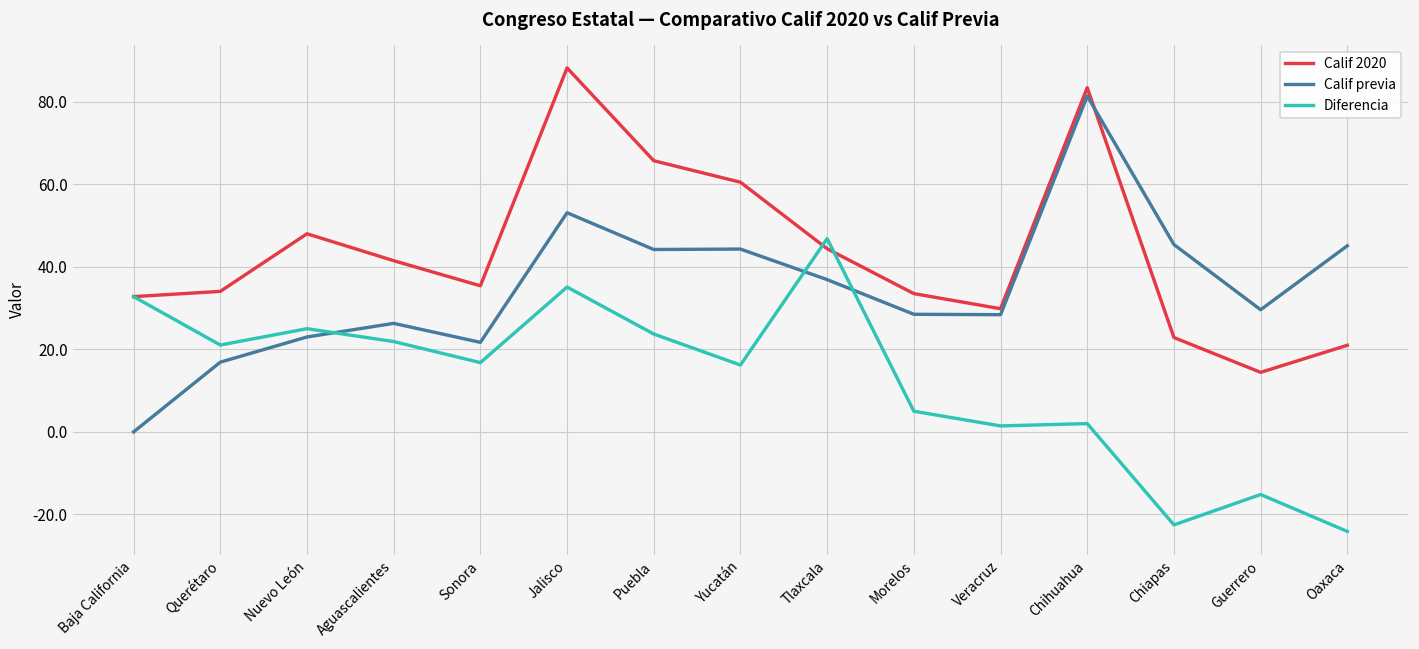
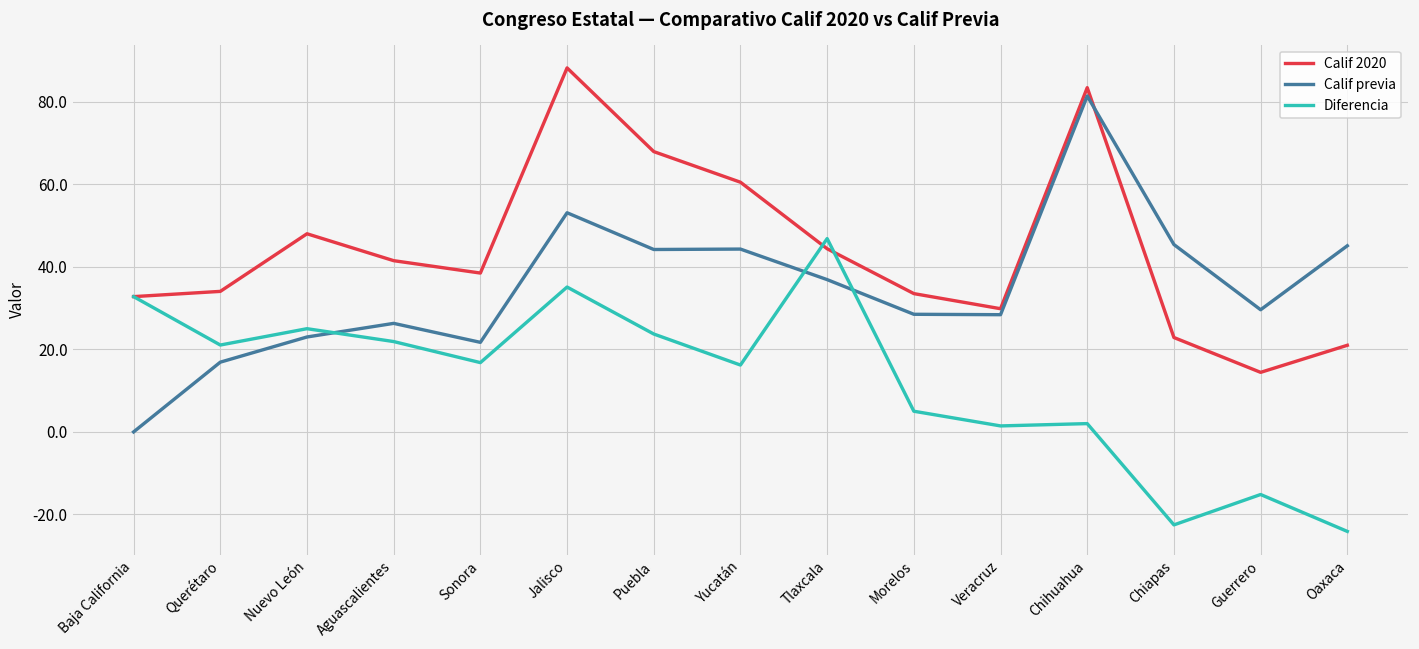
  {
    "Calif 2020": {
      "Querétaro": 34,
      "Nuevo León": 48,
      "Aguascalientes": 41,
-     "Sonora": 35,
+     "Sonora": 38,
      "Jalisco": 88,
-     "Puebla": 66,
+     "Puebla": 68,
      "Yucatán": 61,
      "Tlaxcala": 44,
      "Morelos": 34,
      "Veracruz": 30,
      "Chihuahua": 83,
      "Chiapas": 23,
      "Guerrero": 14,
      "Oaxaca": 21
    },
    "Calif previa": {
      "Baja California": 0,
      "Querétaro": 17,
      "Nuevo León": 23,
      "Aguascalientes": 26,
      "Sonora": 22,
      "Jalisco": 53,
      "Puebla": 44,
      "Yucatán": 44,
      "Tlaxcala": 37,
      "Morelos": 29,
      "Veracruz": 28,
      "Chihuahua": 81,
      "Chiapas": 45,
      "Guerrero": 30,
      "Oaxaca": 45
    },
    "Diferencia": {
      "Querétaro": 21,
      "Nuevo León": 25,
      "Aguascalientes": 22,
      "Sonora": 17,
      "Jalisco": 35,
      "Puebla": 24,
      "Yucatán": 16,
      "Tlaxcala": 47,
      "Morelos": 5,
      "Veracruz": 1,
      "Chihuahua": 2,
      "Chiapas": -23,
      "Guerrero": -15,
      "Oaxaca": -24
    }
  }
